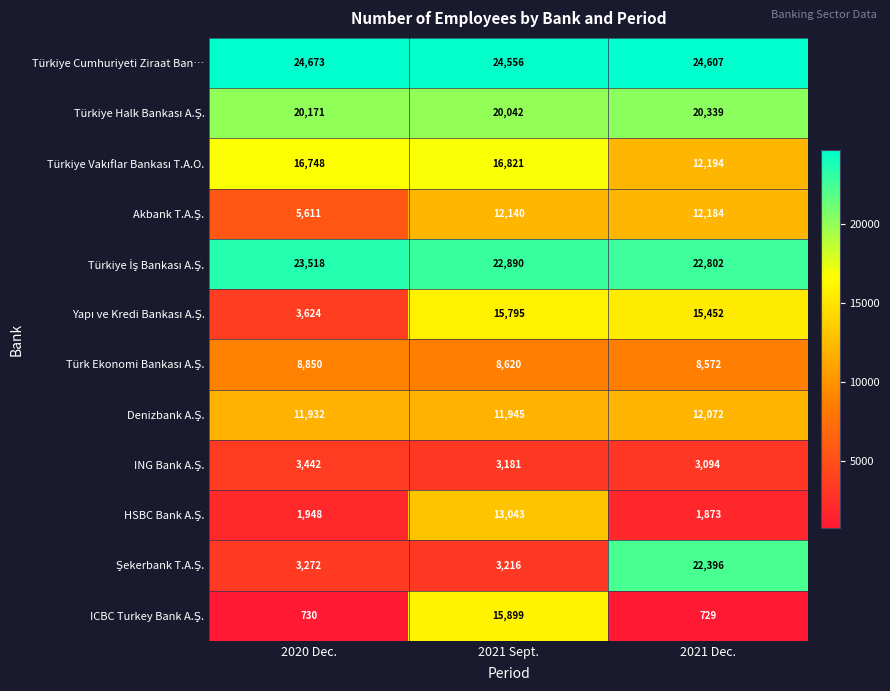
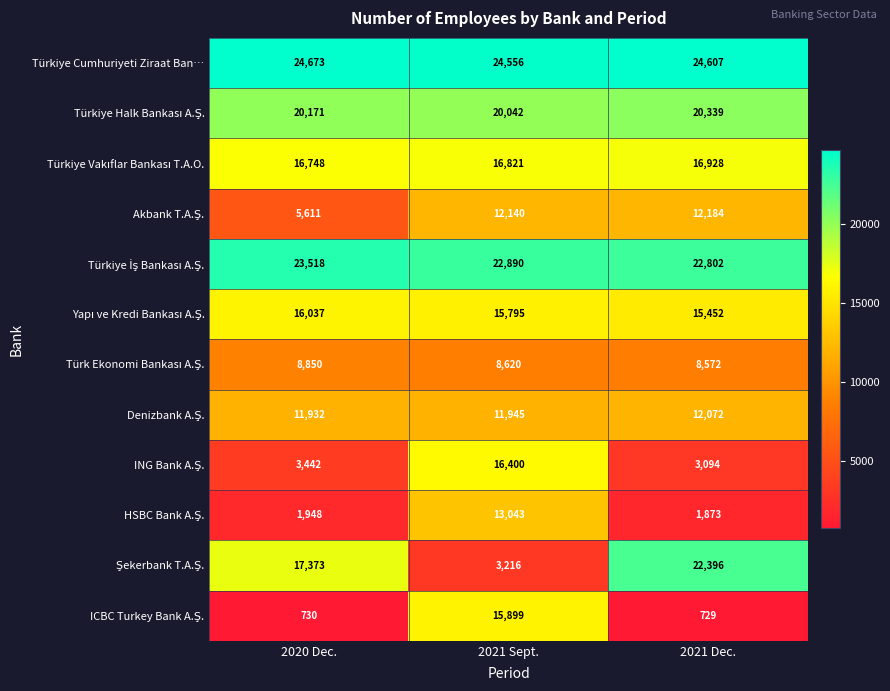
  {
    "Türkiye Cumhuriyeti Ziraat Ban…": {
      "2020 Dec.": "24,673",
      "2021 Sept.": "24,556",
      "2021 Dec.": "24,607"
    },
    "Türkiye Halk Bankası A.Ş.": {
      "2020 Dec.": "20,171",
      "2021 Sept.": "20,042",
      "2021 Dec.": "20,339"
    },
    "Türkiye Vakıflar Bankası T.A.O.": {
      "2020 Dec.": "16,748",
      "2021 Sept.": "16,821",
-     "2021 Dec.": "12,194"
+     "2021 Dec.": "16,928"
    },
    "Akbank T.A.Ş.": {
      "2020 Dec.": "5,611",
      "2021 Sept.": "12,140",
      "2021 Dec.": "12,184"
    },
    "Türkiye İş Bankası A.Ş.": {
      "2020 Dec.": "23,518",
      "2021 Sept.": "22,890",
      "2021 Dec.": "22,802"
    },
    "Yapı ve Kredi Bankası A.Ş.": {
-     "2020 Dec.": "3,624",
+     "2020 Dec.": "16,037",
      "2021 Sept.": "15,795",
      "2021 Dec.": "15,452"
    },
    "Türk Ekonomi Bankası A.Ş.": {
      "2020 Dec.": "8,850",
      "2021 Sept.": "8,620",
      "2021 Dec.": "8,572"
    },
    "Denizbank A.Ş.": {
      "2020 Dec.": "11,932",
      "2021 Sept.": "11,945",
      "2021 Dec.": "12,072"
    },
    "ING Bank A.Ş.": {
      "2020 Dec.": "3,442",
-     "2021 Sept.": "3,181",
+     "2021 Sept.": "16,400",
      "2021 Dec.": "3,094"
    },
    "HSBC Bank A.Ş.": {
      "2020 Dec.": "1,948",
      "2021 Sept.": "13,043",
      "2021 Dec.": "1,873"
    },
    "Şekerbank T.A.Ş.": {
-     "2020 Dec.": "3,272",
+     "2020 Dec.": "17,373",
      "2021 Sept.": "3,216",
      "2021 Dec.": "22,396"
    },
    "ICBC Turkey Bank A.Ş.": {
      "2020 Dec.": "730",
      "2021 Sept.": "15,899",
      "2021 Dec.": "729"
    }
  }
